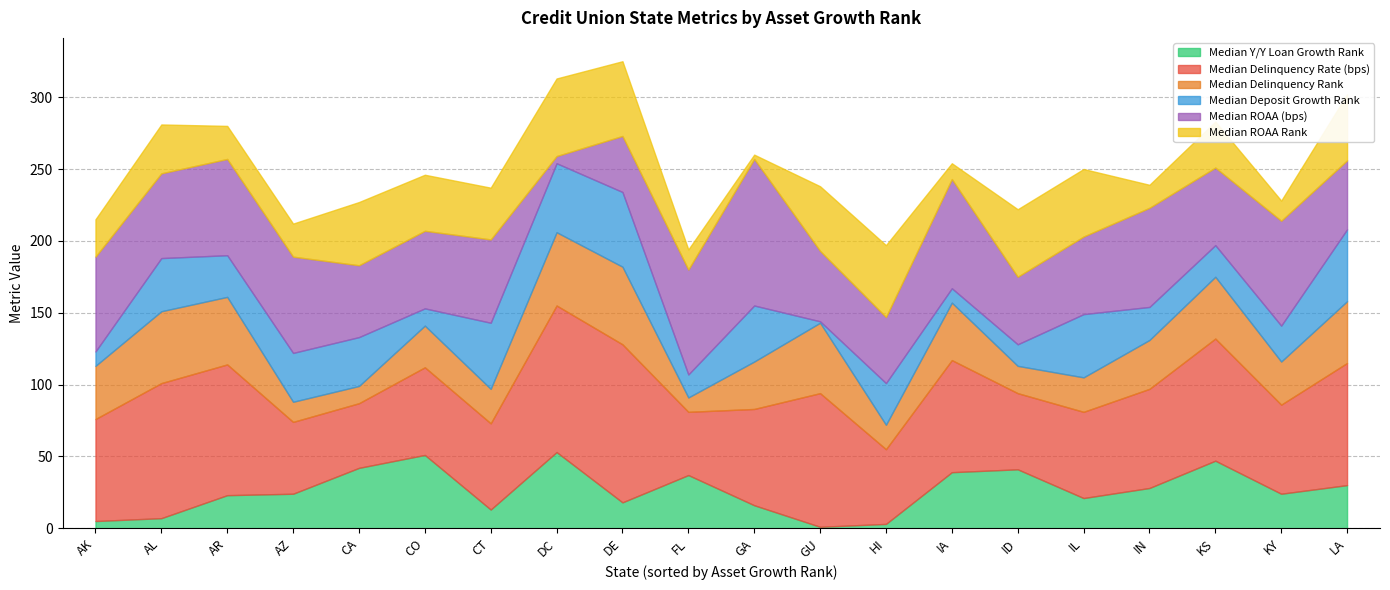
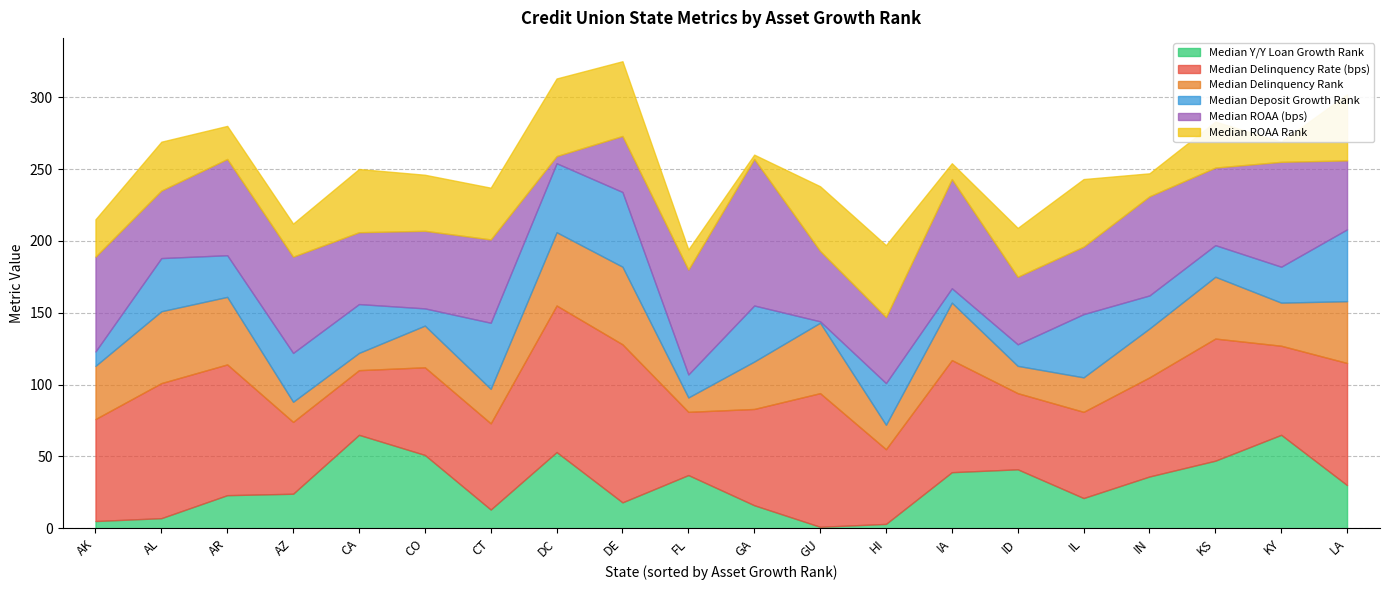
  {
    "Median Y/Y Loan Growth Rank": {
      "AK": 5,
      "AL": 7,
      "AR": 23,
      "AZ": 24,
-     "CA": 42,
+     "CA": 65,
      "CO": 51,
      "CT": 13,
      "DC": 53,
      "DE": 18,
      "FL": 37,
      "GA": 16,
      "HI": 3,
      "IA": 39,
      "ID": 41,
      "IL": 21,
-     "IN": 28,
+     "IN": 36,
      "KS": 47,
-     "KY": 24,
+     "KY": 65,
      "LA": 30
    },
    "Median Deposit Growth Rank": {
      "AK": 10,
      "AL": 37,
      "AR": 29,
      "AZ": 34,
      "CA": 34,
      "CO": 12,
      "CT": 46,
      "DC": 48,
      "DE": 52,
      "FL": 16,
      "GA": 39,
      "HI": 29,
      "IA": 10,
      "ID": 15,
      "IL": 44,
      "IN": 23,
      "KS": 22,
      "KY": 25,
      "LA": 50
    },
    "Median ROAA (bps)": {
      "AK": 66,
-     "AL": 59,
+     "AL": 47,
      "AR": 67,
      "AZ": 67,
      "CA": 50,
      "CO": 54,
      "CT": 58,
      "DC": 5,
      "DE": 39,
      "FL": 73,
      "GA": 102,
      "GU": 49,
      "HI": 46,
      "IA": 76,
      "ID": 47,
-     "IL": 54,
+     "IL": 47,
      "IN": 69,
      "KS": 54,
      "KY": 73,
      "LA": 48
    },
    "Median ROAA Rank": {
      "AK": 26,
      "AL": 34,
      "AR": 23,
      "AZ": 23,
      "CA": 44,
      "CO": 39,
      "CT": 36,
      "DC": 54,
      "DE": 52,
      "FL": 14,
      "GA": 3,
      "GU": 45,
      "HI": 50,
      "IA": 11,
-     "ID": 47,
+     "ID": 34,
      "IL": 47,
      "IN": 16
    }
  }
